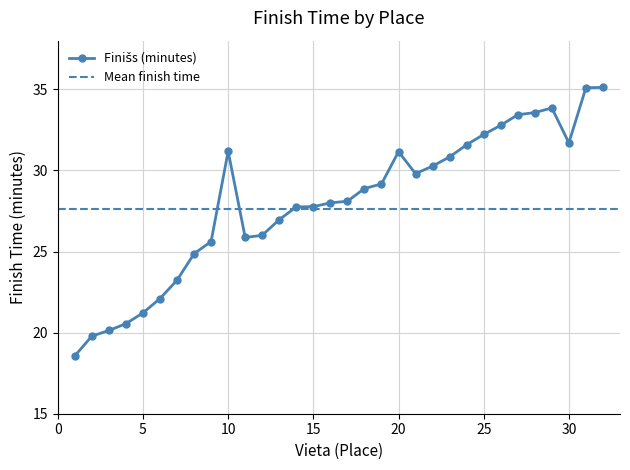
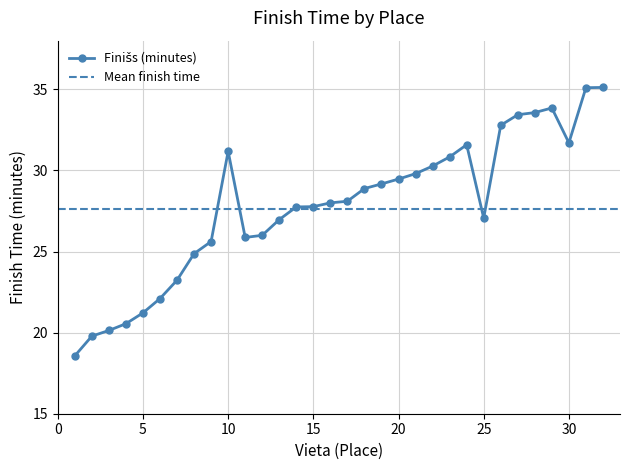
  {
    "5": 21.2,
    "10": 31.2,
    "15": 27.8,
-   "20": 31.2,
-   "25": 32.2,
+   "20": 29.5,
+   "25": 27.1,
    "30": 31.7
  }
